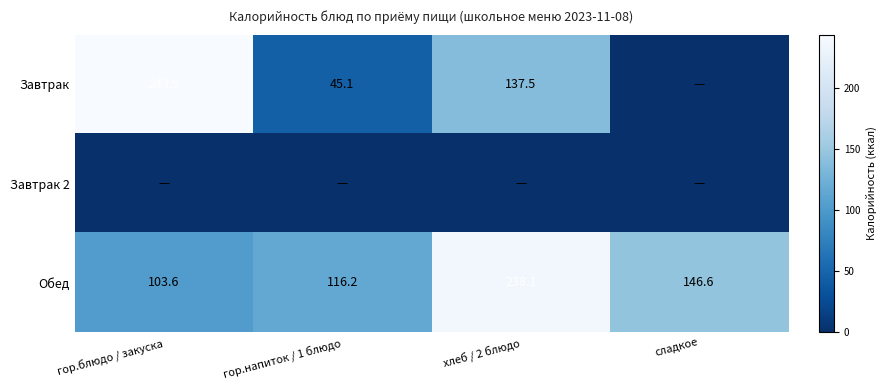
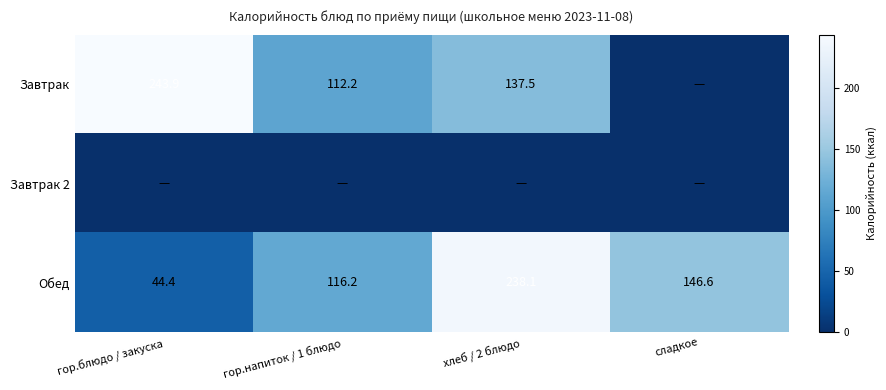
  {
    "Завтрак": {
-     "гор.напиток / 1 блюдо": 45.1,
+     "гор.напиток / 1 блюдо": 112.2,
      "хлеб / 2 блюдо": 137.5
    },
    "Обед": {
-     "гор.блюдо / закуска": 103.6,
+     "гор.блюдо / закуска": 44.4,
      "гор.напиток / 1 блюдо": 116.2,
      "сладкое": 146.6
    }
  }
